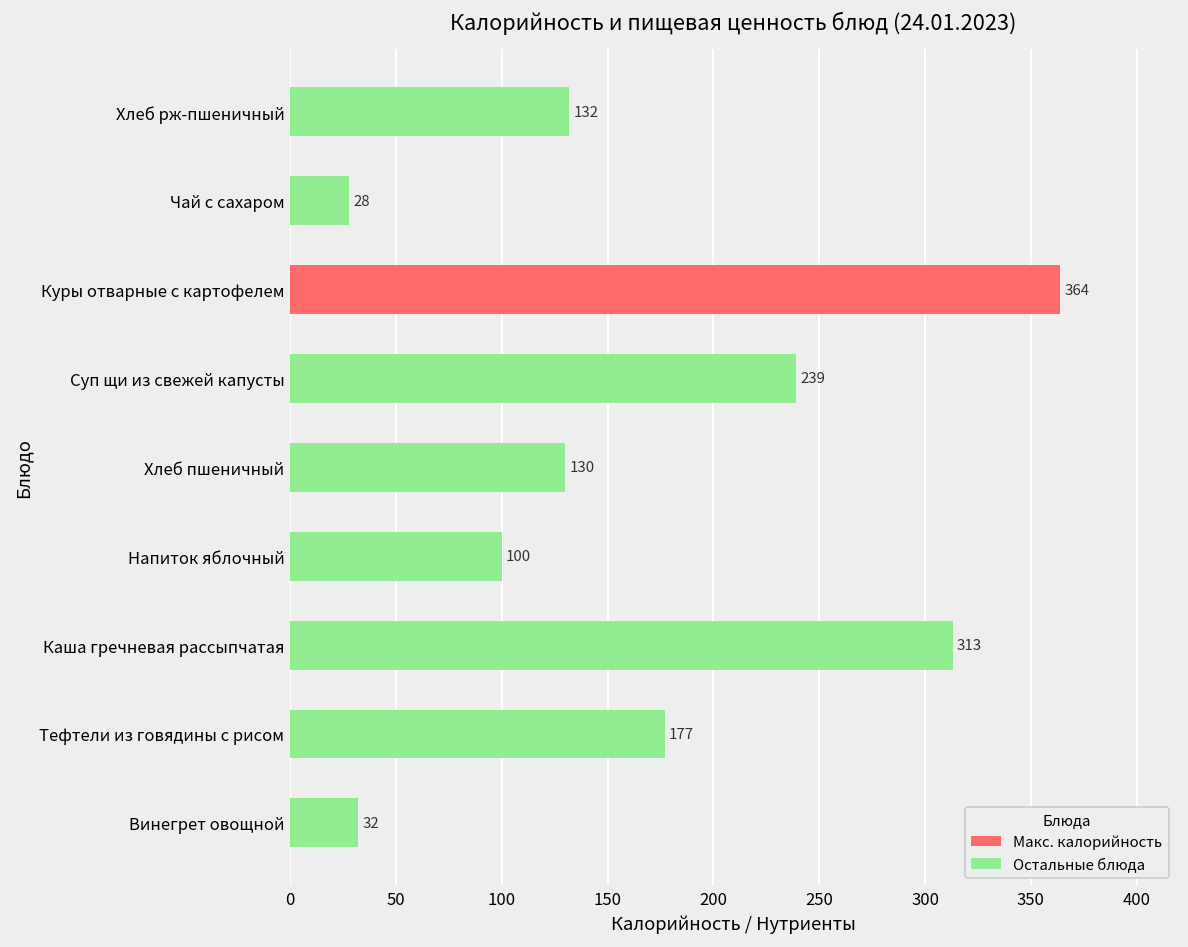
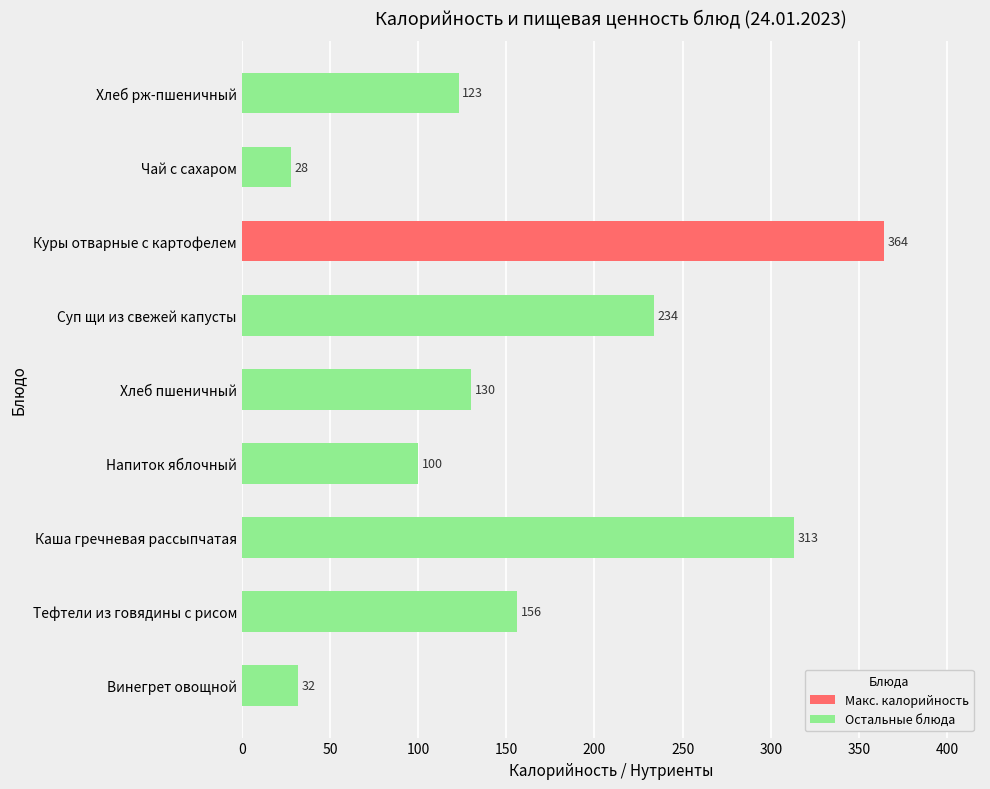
  {
-   "Хлеб рж-пшеничный": 132,
+   "Хлеб рж-пшеничный": 123,
    "Чай с сахаром": 28,
    "Куры отварные с картофелем": 364,
-   "Суп щи из свежей капусты": 239,
+   "Суп щи из свежей капусты": 234,
    "Хлеб пшеничный": 130,
    "Напиток яблочный": 100,
    "Каша гречневая рассыпчатая": 313,
-   "Тефтели из говядины с рисом": 177,
+   "Тефтели из говядины с рисом": 156,
    "Винегрет овощной": 32
  }
